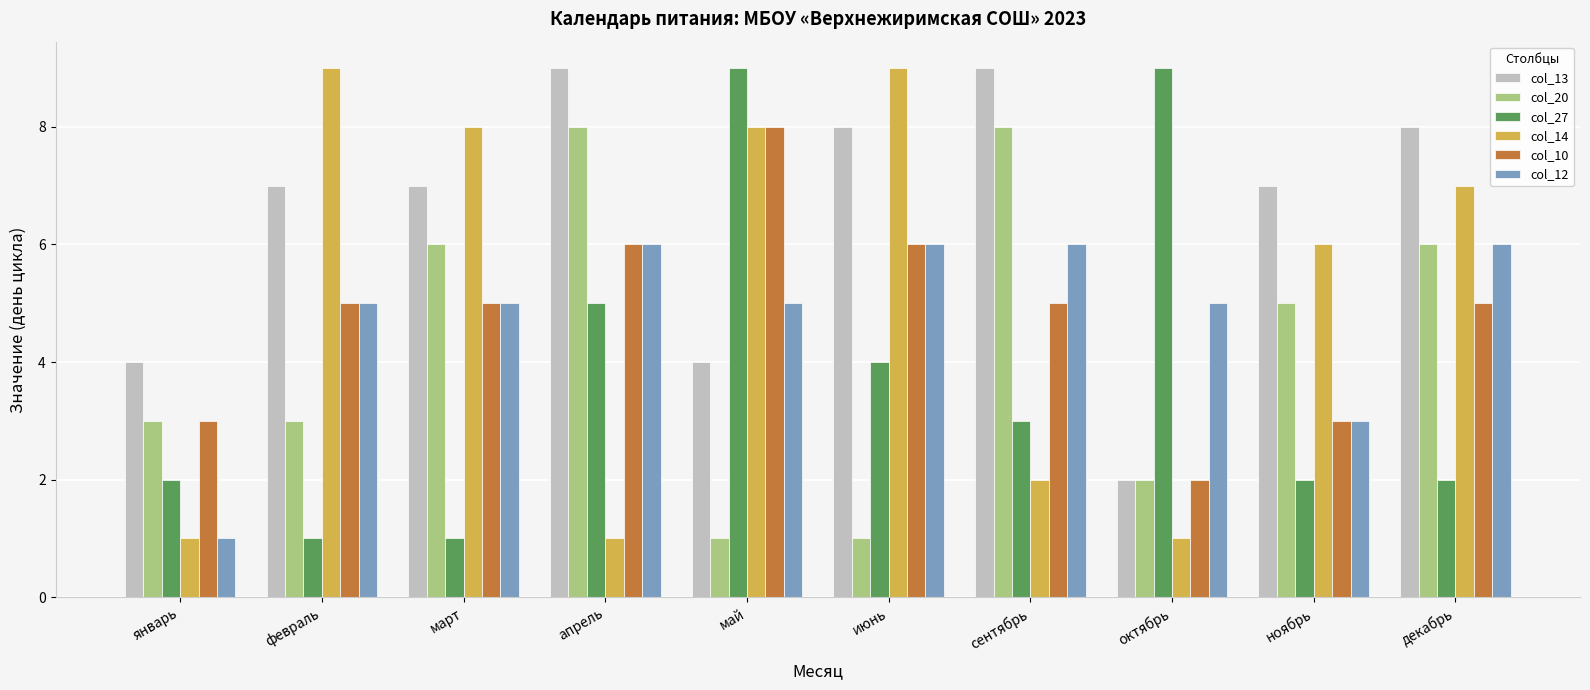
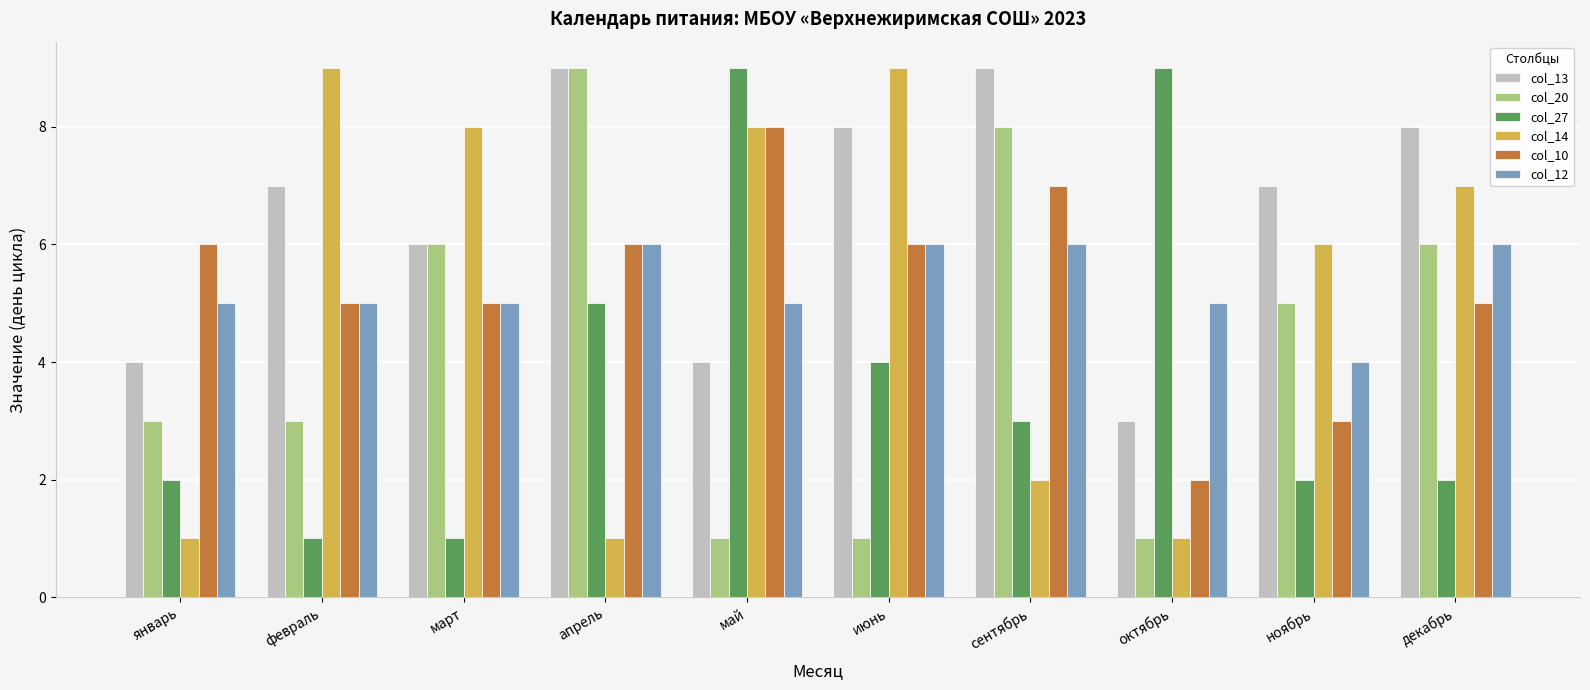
  {
    "col_13": {
      "январь": 4,
      "февраль": 7,
-     "март": 7,
+     "март": 6,
      "апрель": 9,
      "май": 4,
      "июнь": 8,
      "сентябрь": 9,
-     "октябрь": 2,
+     "октябрь": 3,
      "ноябрь": 7,
      "декабрь": 8
    },
    "col_20": {
      "январь": 3,
      "февраль": 3,
      "март": 6,
-     "апрель": 8,
+     "апрель": 9,
      "май": 1,
      "июнь": 1,
      "сентябрь": 8,
-     "октябрь": 2,
+     "октябрь": 1,
      "ноябрь": 5,
      "декабрь": 6
    },
    "col_27": {
      "январь": 2,
      "февраль": 1,
      "март": 1,
      "апрель": 5,
      "май": 9,
      "июнь": 4,
      "сентябрь": 3,
      "октябрь": 9,
      "ноябрь": 2,
      "декабрь": 2
    },
    "col_14": {
      "январь": 1,
      "февраль": 9,
      "март": 8,
      "апрель": 1,
      "май": 8,
      "июнь": 9,
      "сентябрь": 2,
      "октябрь": 1,
      "ноябрь": 6,
      "декабрь": 7
    },
    "col_10": {
-     "январь": 3,
+     "январь": 6,
      "февраль": 5,
      "март": 5,
      "апрель": 6,
      "май": 8,
      "июнь": 6,
-     "сентябрь": 5,
+     "сентябрь": 7,
      "октябрь": 2,
      "ноябрь": 3,
      "декабрь": 5
    },
    "col_12": {
-     "январь": 1,
+     "январь": 5,
      "февраль": 5,
      "март": 5,
      "апрель": 6,
      "май": 5,
      "июнь": 6,
      "сентябрь": 6,
      "октябрь": 5,
-     "ноябрь": 3,
+     "ноябрь": 4,
      "декабрь": 6
    }
  }
